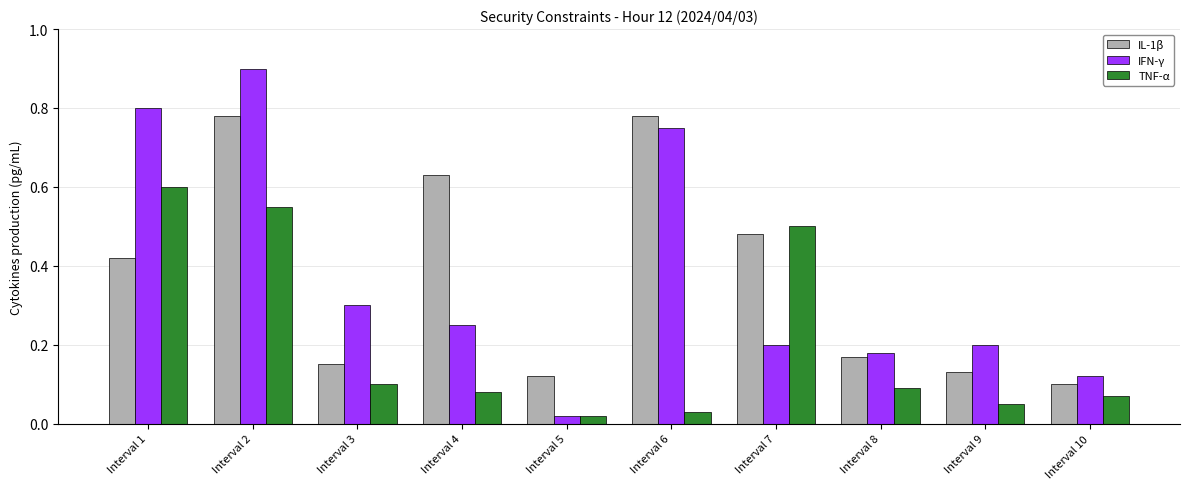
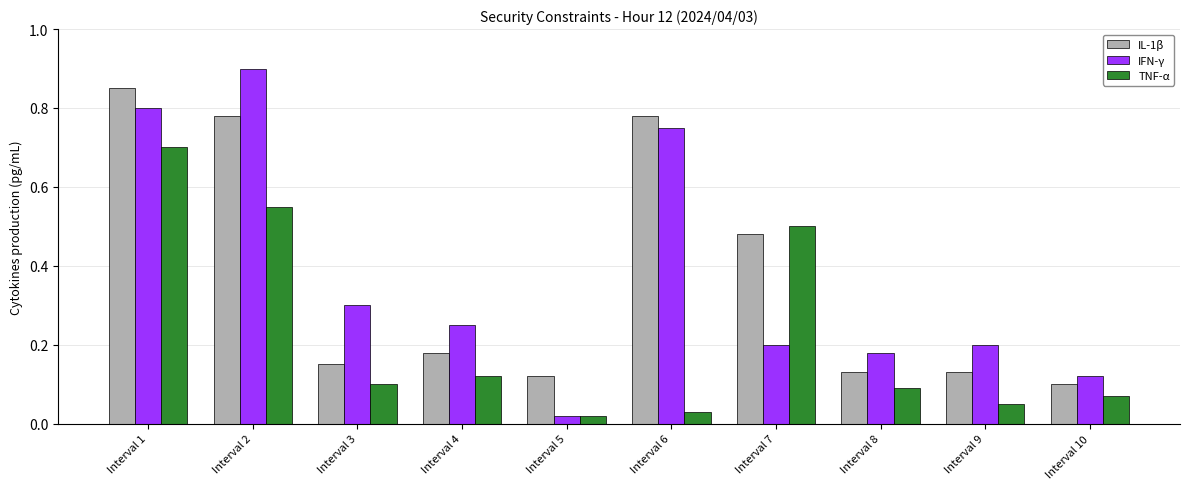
  {
    "IL-1β": {
-     "Interval 1": 0.42,
+     "Interval 1": 0.85,
      "Interval 2": 0.78,
      "Interval 3": 0.15,
-     "Interval 4": 0.63,
+     "Interval 4": 0.18,
      "Interval 5": 0.12,
      "Interval 6": 0.78,
      "Interval 7": 0.48,
-     "Interval 8": 0.17,
+     "Interval 8": 0.13,
      "Interval 9": 0.13,
      "Interval 10": 0.10
    },
    "IFN-γ": {
      "Interval 1": 0.80,
      "Interval 2": 0.90,
      "Interval 3": 0.30,
      "Interval 4": 0.25,
      "Interval 5": 0.02,
      "Interval 6": 0.75,
      "Interval 7": 0.20,
      "Interval 8": 0.18,
      "Interval 9": 0.20,
      "Interval 10": 0.12
    },
    "TNF-α": {
-     "Interval 1": 0.6,
+     "Interval 1": 0.7,
      "Interval 2": 0.55,
      "Interval 3": 0.10,
-     "Interval 4": 0.08,
+     "Interval 4": 0.12,
      "Interval 5": 0.02,
      "Interval 6": 0.03,
      "Interval 7": 0.50,
      "Interval 8": 0.09,
      "Interval 9": 0.05,
      "Interval 10": 0.07
    }
  }
